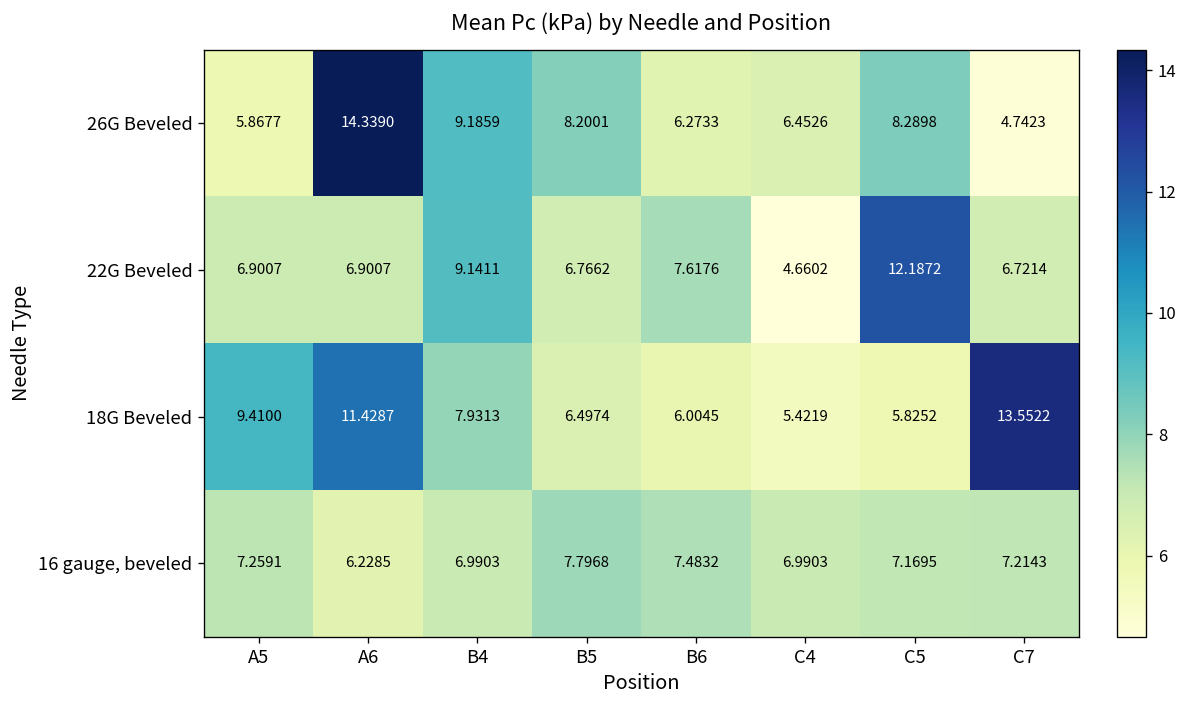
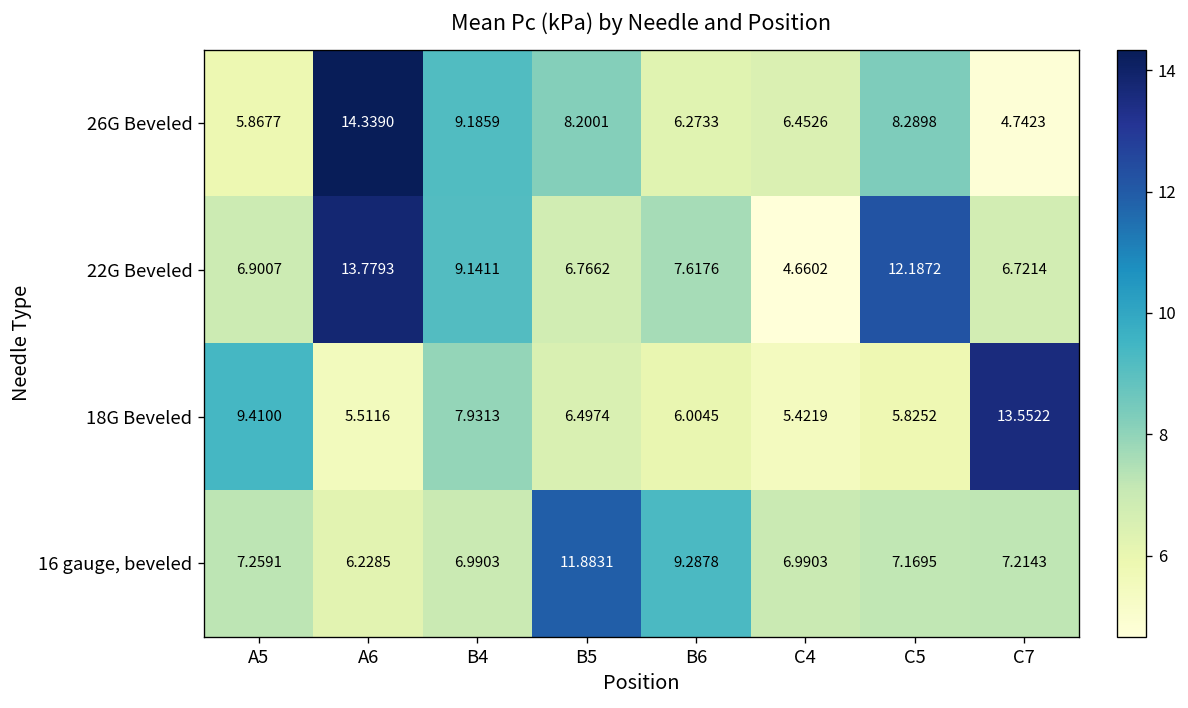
  {
    "26G Beveled": {
      "A5": 5.8677,
      "A6": 14.3390,
      "B4": 9.1859,
      "B5": 8.2001,
      "B6": 6.2733,
      "C4": 6.4526,
      "C5": 8.2898,
      "C7": 4.7423
    },
    "22G Beveled": {
      "A5": 6.9007,
-     "A6": 6.9007,
+     "A6": 13.7793,
      "B4": 9.1411,
      "B5": 6.7662,
      "B6": 7.6176,
      "C4": 4.6602,
      "C5": 12.1872,
      "C7": 6.7214
    },
    "18G Beveled": {
      "A5": 9.4100,
-     "A6": 11.4287,
+     "A6": 5.5116,
      "B4": 7.9313,
      "B5": 6.4974,
      "B6": 6.0045,
      "C4": 5.4219,
      "C5": 5.8252,
      "C7": 13.5522
    },
    "16 gauge, beveled": {
      "A5": 7.2591,
      "A6": 6.2285,
      "B4": 6.9903,
-     "B5": 7.7968,
-     "B6": 7.4832,
+     "B5": 11.8831,
+     "B6": 9.2878,
      "C4": 6.9903,
      "C5": 7.1695,
      "C7": 7.2143
    }
  }
